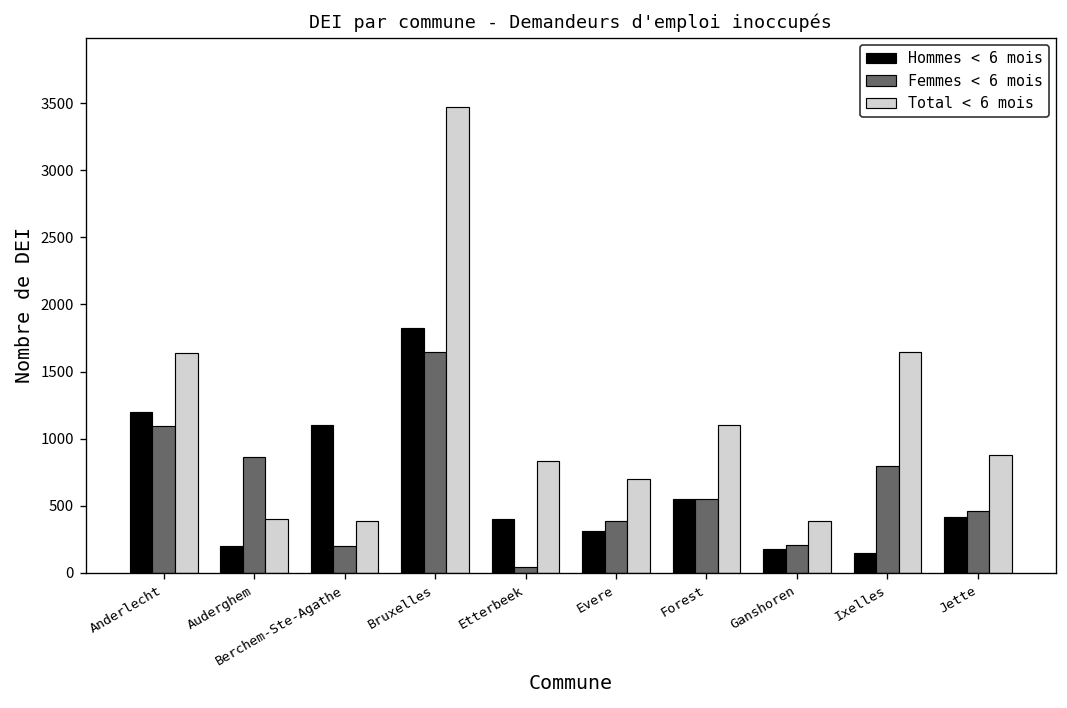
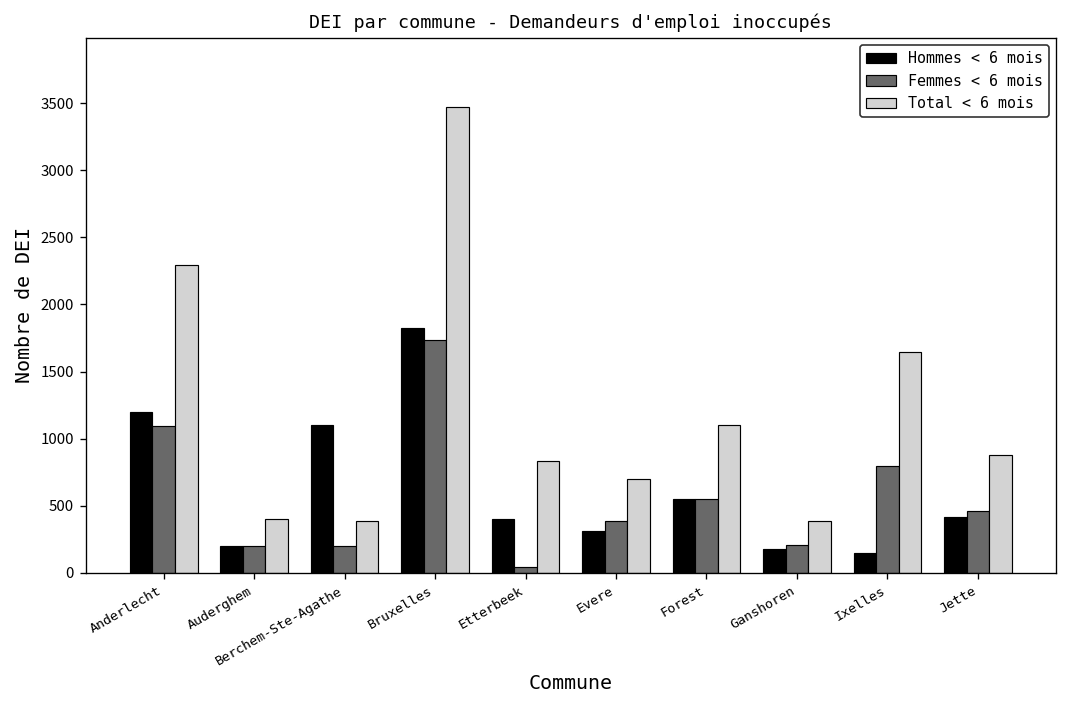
  {
    "Hommes < 6 mois": {
      "Anderlecht": 1200,
      "Auderghem": 200,
      "Berchem-Ste-Agathe": 1100,
      "Bruxelles": 1820,
      "Etterbeek": 400,
      "Evere": 310,
      "Forest": 550,
      "Ganshoren": 180,
      "Ixelles": 150,
      "Jette": 420
    },
    "Femmes < 6 mois": {
      "Anderlecht": 1090,
-     "Auderghem": 860,
+     "Auderghem": 200,
      "Berchem-Ste-Agathe": 200,
-     "Bruxelles": 1650,
+     "Bruxelles": 1730,
      "Etterbeek": 40,
      "Evere": 390,
      "Forest": 550,
      "Ganshoren": 200,
      "Ixelles": 790,
      "Jette": 460
    },
    "Total < 6 mois": {
-     "Anderlecht": 1640,
+     "Anderlecht": 2290,
      "Auderghem": 400,
      "Berchem-Ste-Agathe": 380,
      "Bruxelles": 3470,
      "Etterbeek": 830,
      "Evere": 700,
      "Forest": 1100,
      "Ganshoren": 380,
      "Ixelles": 1650,
      "Jette": 880
    }
  }
